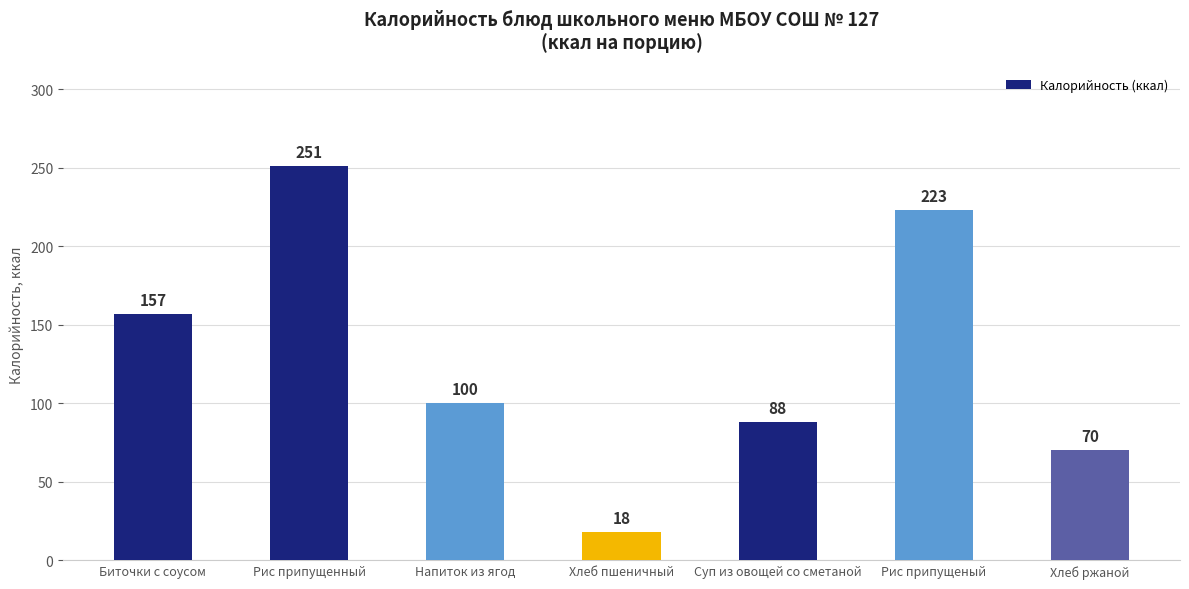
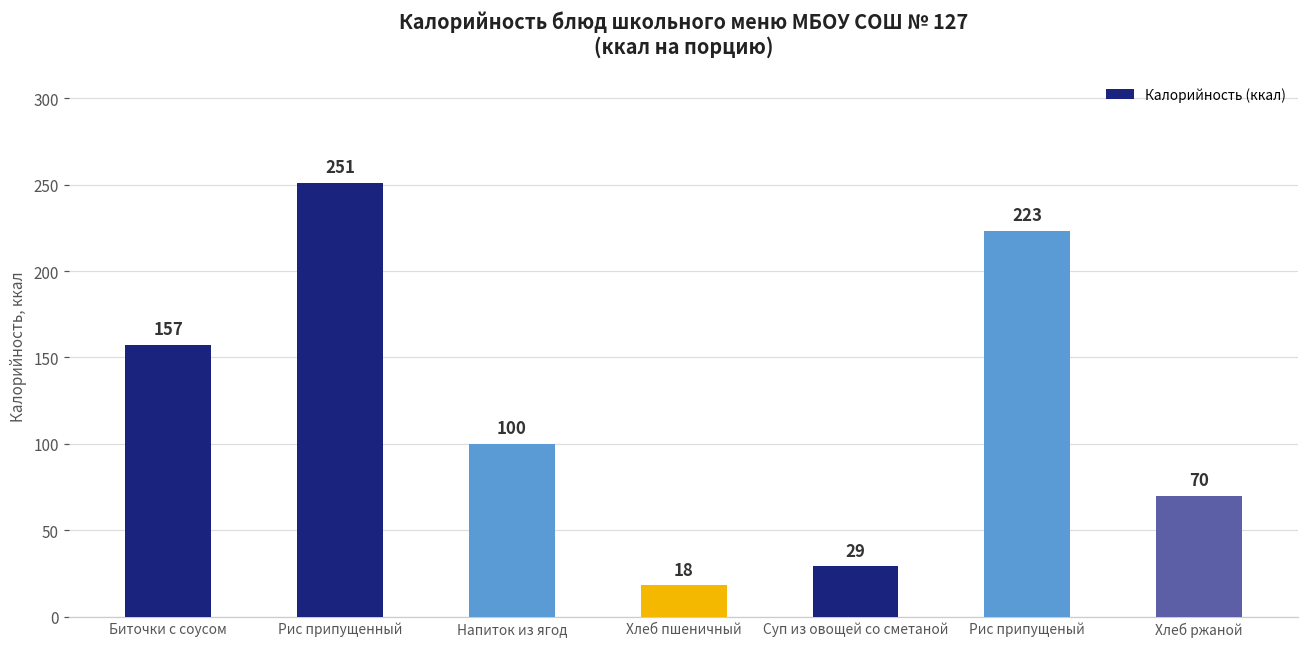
  {
    "Биточки с соусом": 157,
    "Рис припущенный": 251,
    "Напиток из ягод": 100,
    "Хлеб пшеничный": 18,
-   "Суп из овощей со сметаной": 88,
+   "Суп из овощей со сметаной": 29,
    "Рис припущеный": 223,
    "Хлеб ржаной": 70
  }
